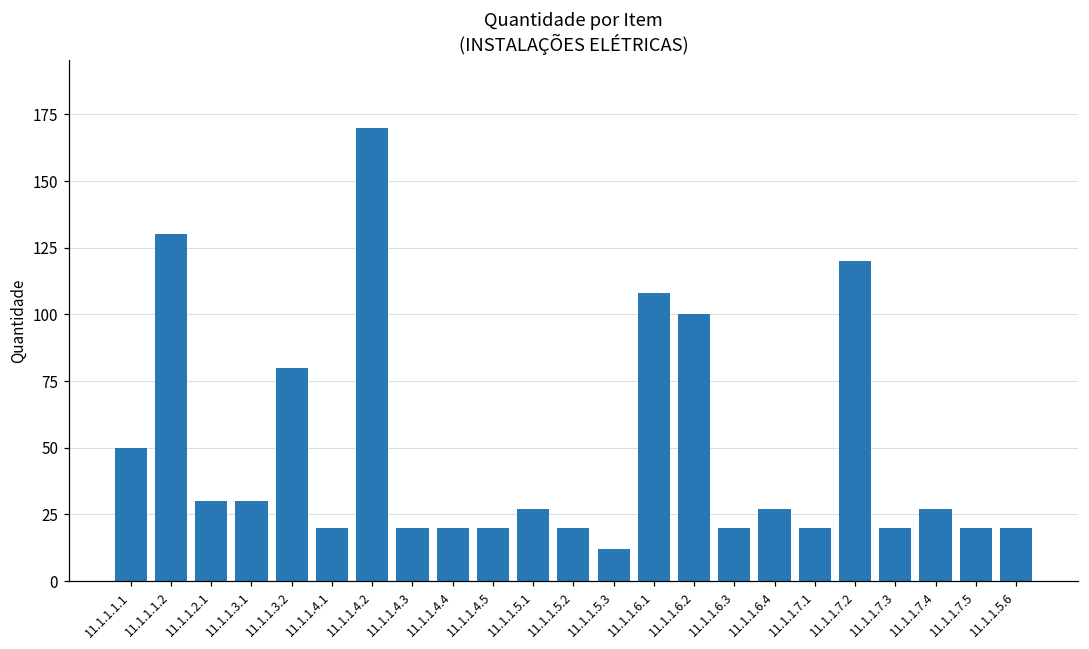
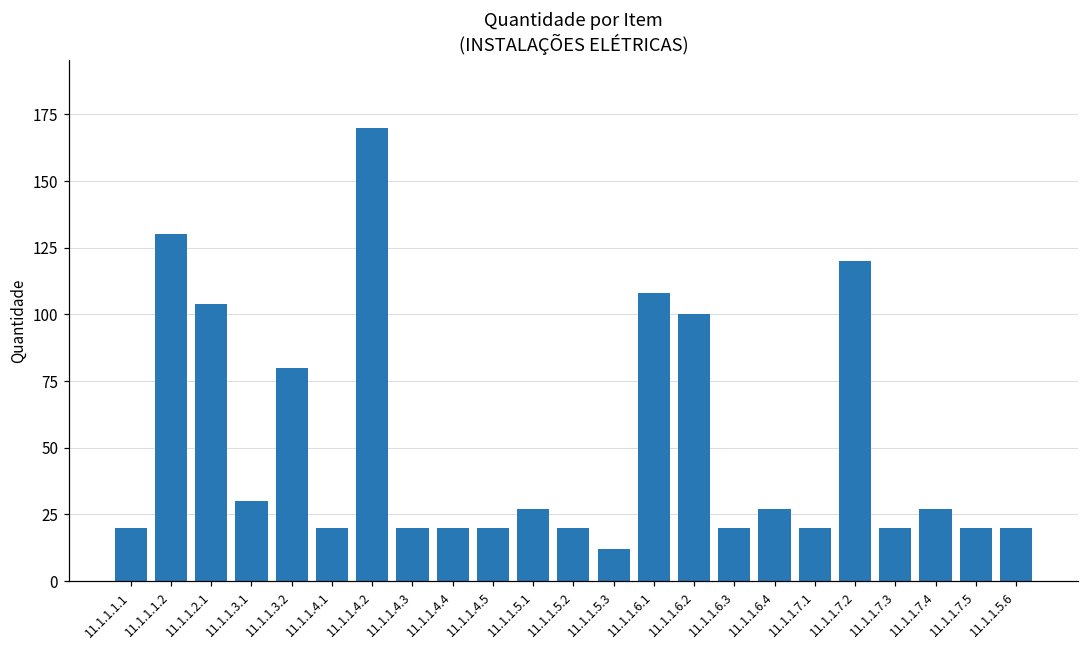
  {
-   "11.1.1.1.1": 50,
+   "11.1.1.1.1": 20,
    "11.1.1.1.2": 130,
-   "11.1.1.2.1": 30,
+   "11.1.1.2.1": 104,
    "11.1.1.3.1": 30,
    "11.1.1.3.2": 80,
    "11.1.1.4.1": 20,
    "11.1.1.4.2": 170,
    "11.1.1.4.3": 20,
    "11.1.1.4.4": 20,
    "11.1.1.4.5": 20,
    "11.1.1.5.1": 27,
    "11.1.1.5.2": 20,
    "11.1.1.5.3": 12,
    "11.1.1.6.1": 108,
    "11.1.1.6.2": 100,
    "11.1.1.6.3": 20,
    "11.1.1.6.4": 27,
    "11.1.1.7.1": 20,
    "11.1.1.7.2": 120,
    "11.1.1.7.3": 20,
    "11.1.1.7.4": 27,
    "11.1.1.7.5": 20,
    "11.1.1.5.6": 20
  }
